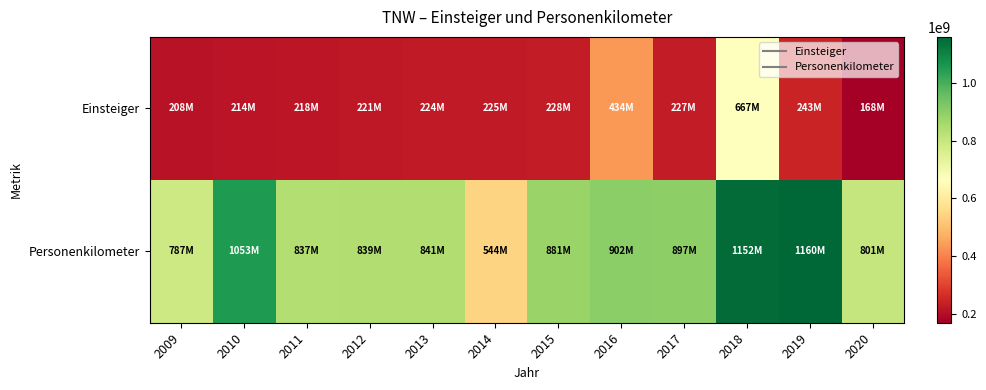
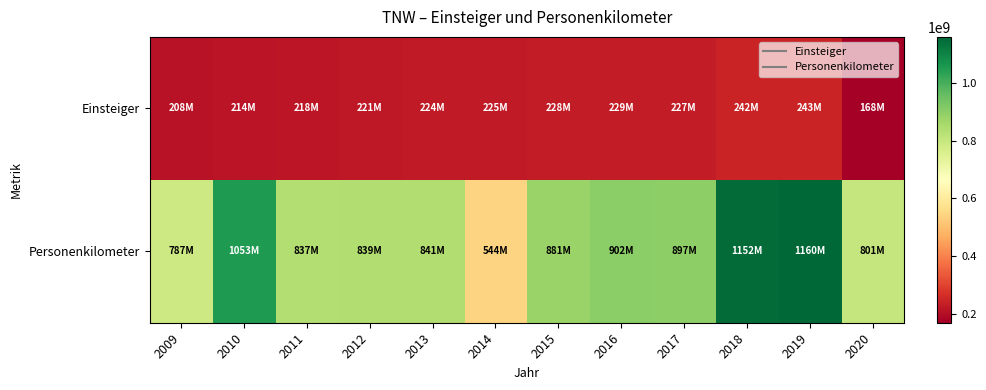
  {
    "Einsteiger": {
      "2009": "208M",
      "2010": "214M",
      "2011": "218M",
      "2012": "221M",
      "2013": "224M",
      "2014": "225M",
      "2015": "228M",
-     "2016": "434M",
+     "2016": "229M",
      "2017": "227M",
-     "2018": "667M",
+     "2018": "242M",
      "2019": "243M",
      "2020": "168M"
    },
    "Personenkilometer": {
      "2009": "787M",
      "2010": "1053M",
      "2011": "837M",
      "2012": "839M",
      "2013": "841M",
      "2014": "544M",
      "2015": "881M",
      "2016": "902M",
      "2017": "897M",
      "2018": "1152M",
      "2019": "1160M",
      "2020": "801M"
    }
  }
